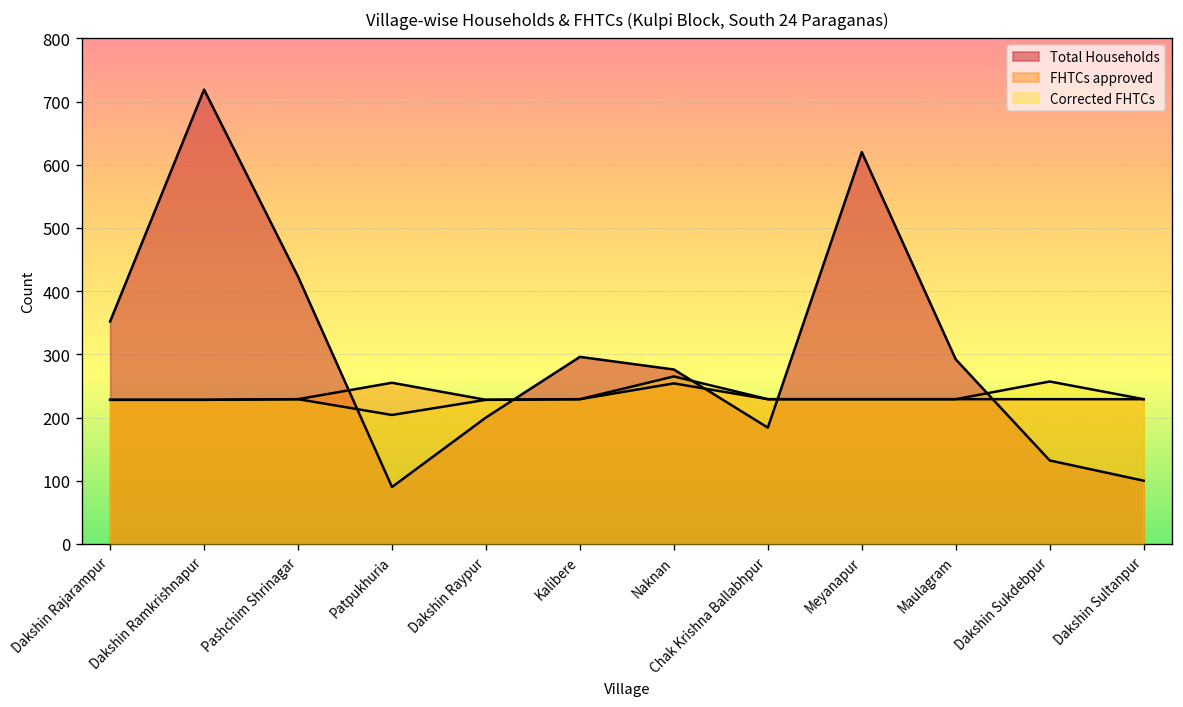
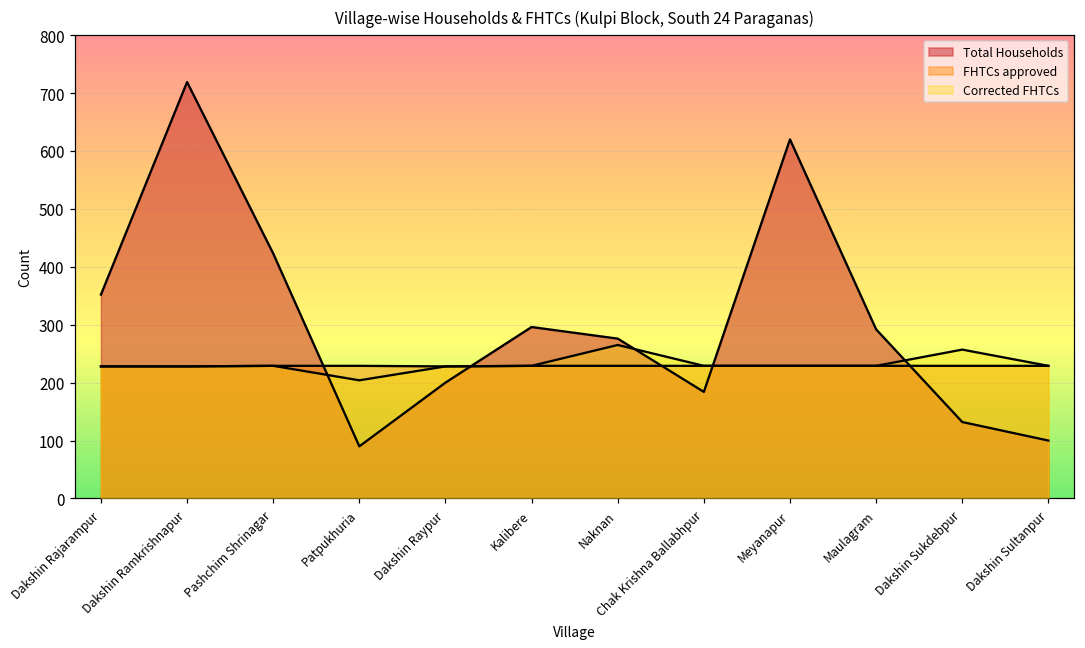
  {
    "Total Households": {
      "Dakshin Rajarampur": 350,
      "Dakshin Ramkrishnapur": 720,
      "Pashchim Shrinagar": 420,
      "Patpukhuria": 90,
      "Dakshin Raypur": 200,
      "Kalibere": 300,
      "Naknan": 280,
      "Chak Krishna Ballabhpur": 180,
      "Meyanapur": 620,
      "Maulagram": 290,
      "Dakshin Sukdebpur": 130,
      "Dakshin Sultanpur": 100
    },
    "FHTCs approved": {
-     "Patpukhuria": 260,
-     "Naknan": 250,
+     "Patpukhuria": 230,
+     "Naknan": 230,
      "Dakshin Sukdebpur": 230
    },
    "Corrected FHTCs": {
      "Patpukhuria": 200,
      "Naknan": 270,
      "Dakshin Sukdebpur": 260
    }
  }
